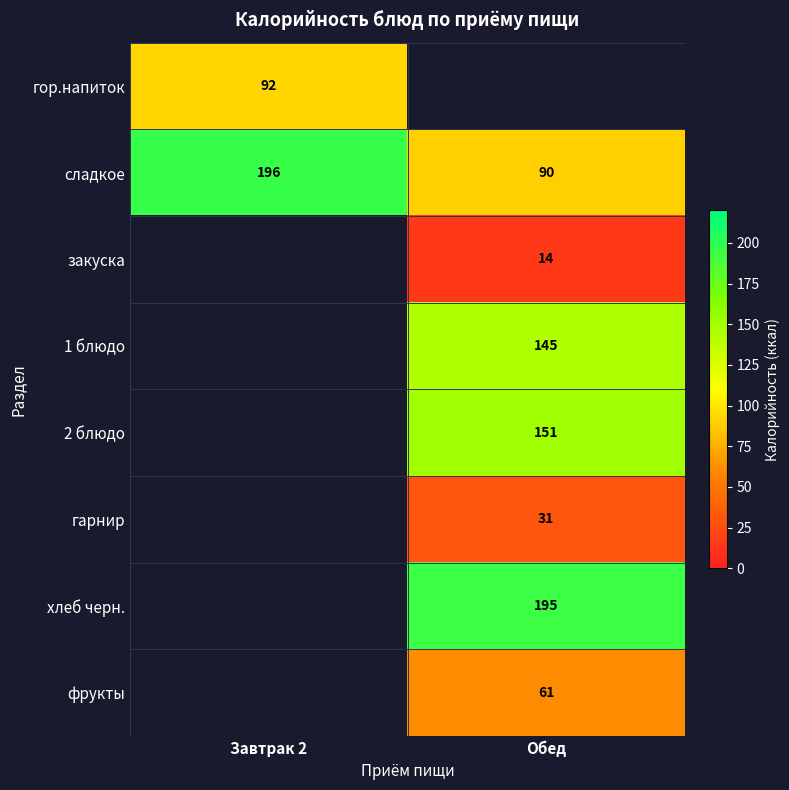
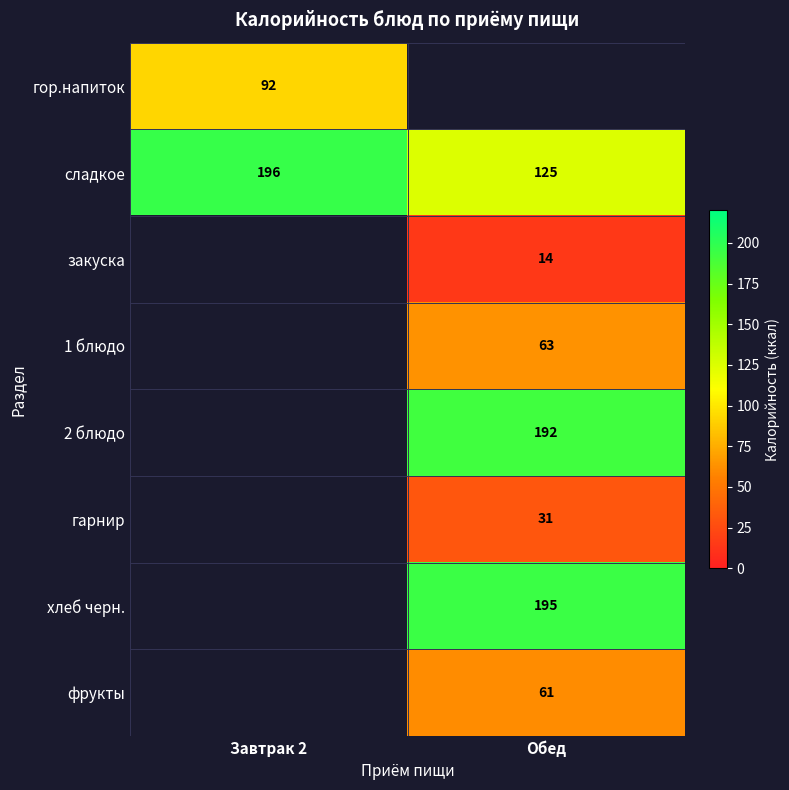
  {
    "гор.напиток": {
      "Завтрак 2": 92
    },
    "сладкое": {
      "Завтрак 2": 196,
-     "Обед": 90
+     "Обед": 125
    },
    "закуска": {
      "Обед": 14
    },
    "1 блюдо": {
-     "Обед": 145
+     "Обед": 63
    },
    "2 блюдо": {
-     "Обед": 151
+     "Обед": 192
    },
    "гарнир": {
      "Обед": 31
    },
    "хлеб черн.": {
      "Обед": 195
    },
    "фрукты": {
      "Обед": 61
    }
  }
